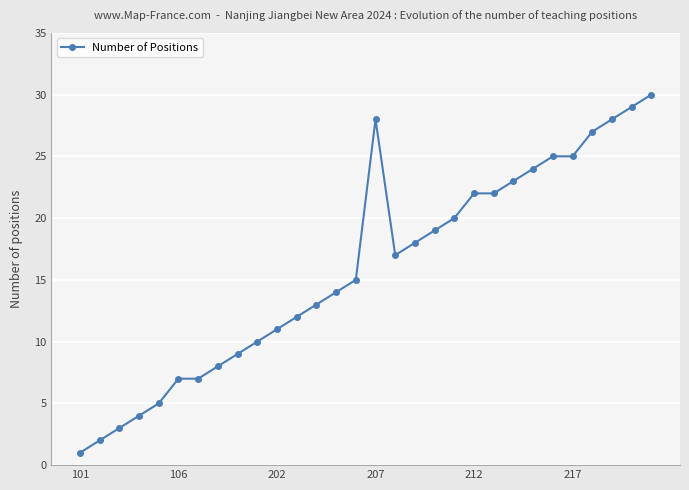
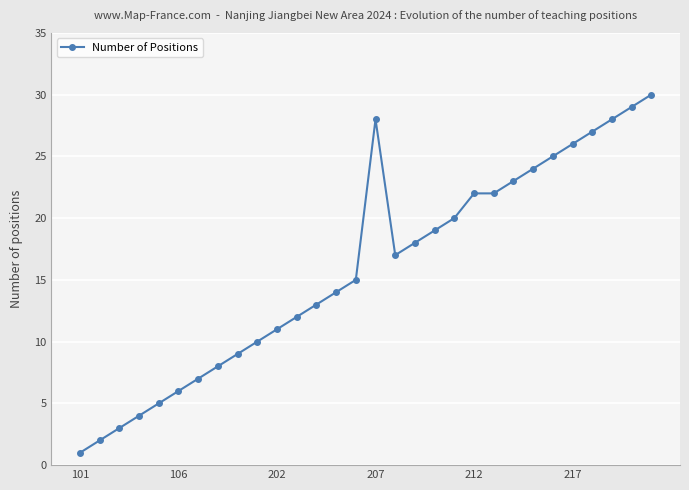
  {
    "101": 1,
-   "106": 7,
+   "106": 6,
    "202": 11,
    "207": 28,
    "212": 22,
-   "217": 25
+   "217": 26
  }
